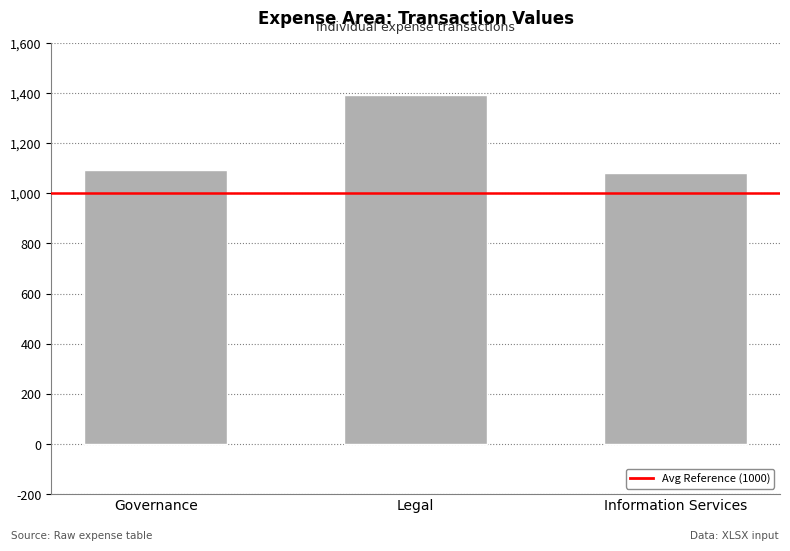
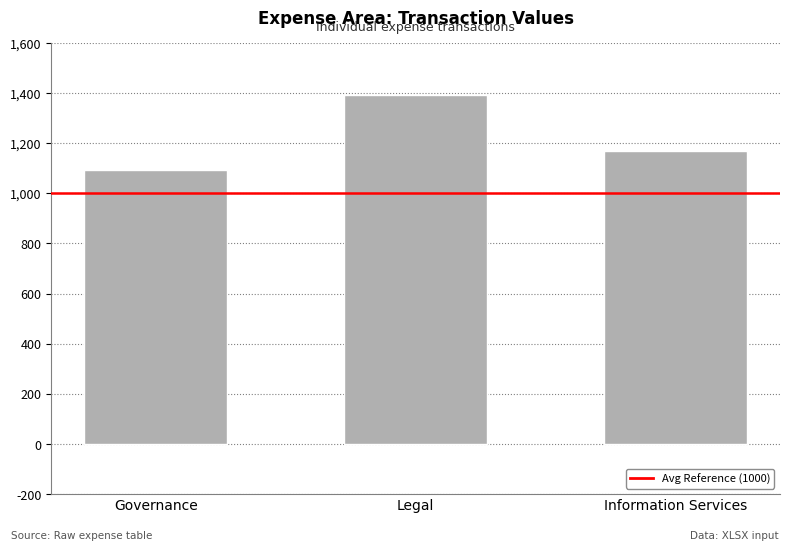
  {
    "Governance": "1,090",
    "Legal": "1,390",
-   "Information Services": "1,080"
+   "Information Services": "1,170"
  }
